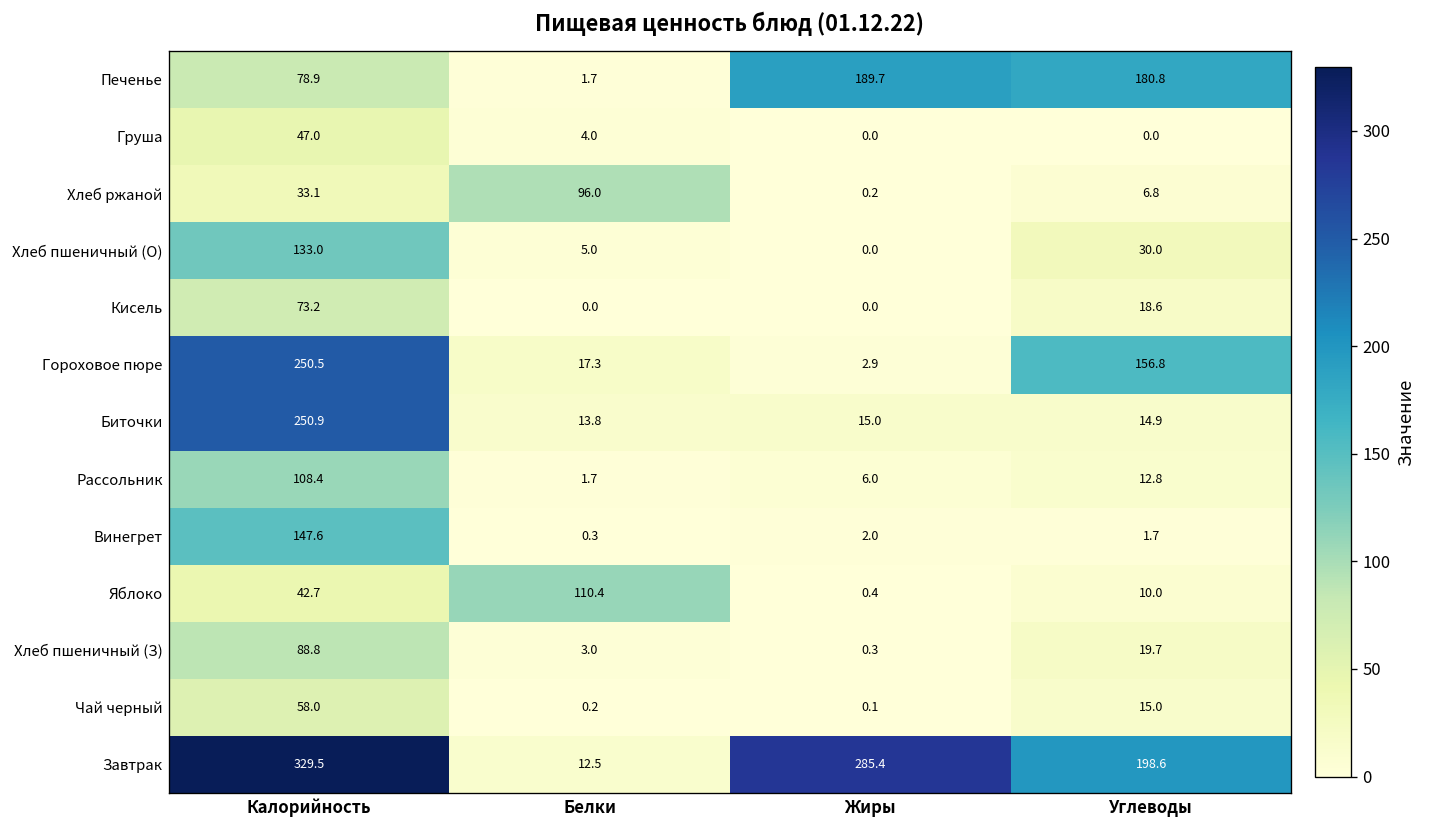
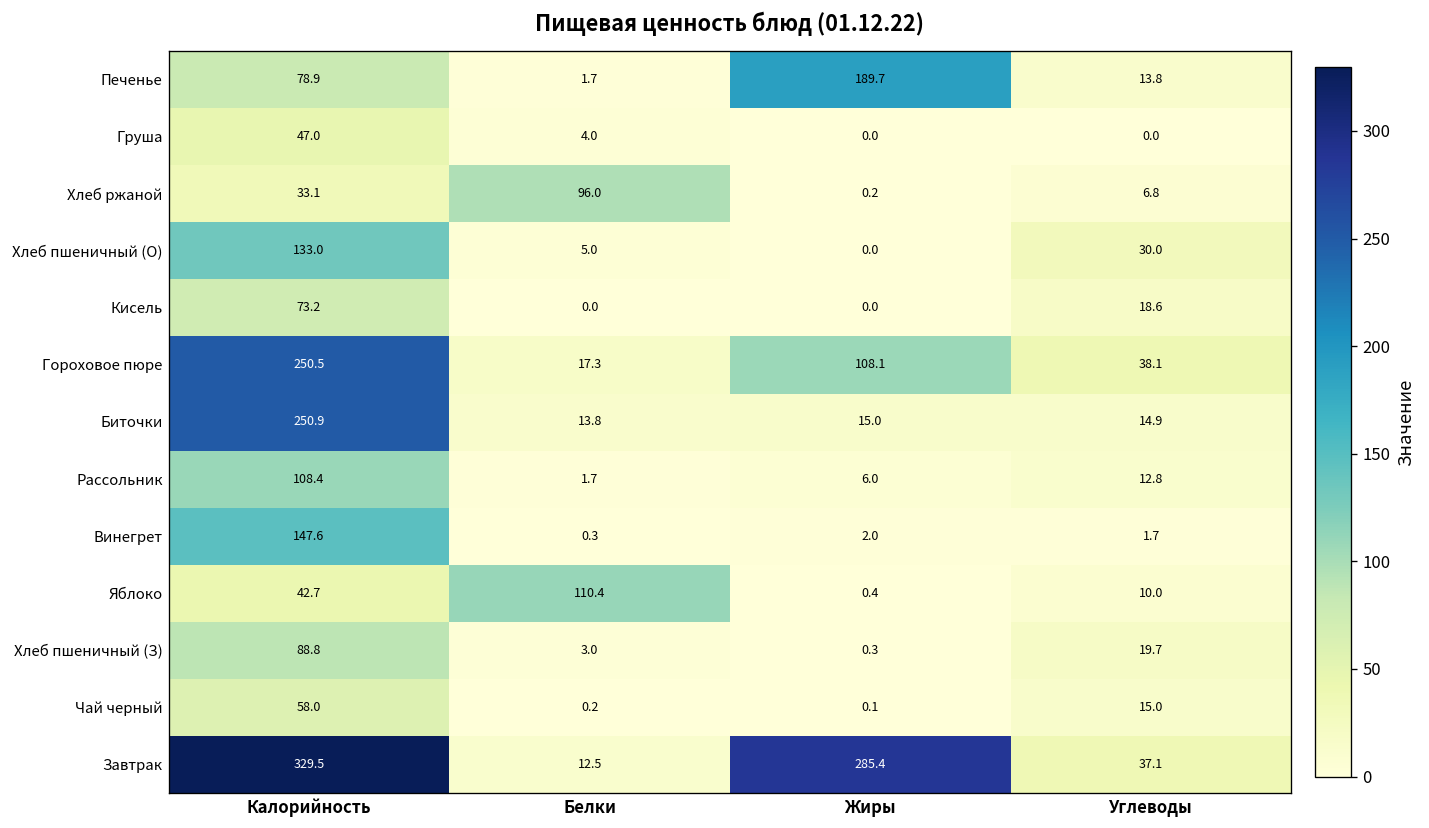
  {
    "Печенье": {
      "Калорийность": 78.9,
      "Белки": 1.7,
      "Жиры": 189.7,
-     "Углеводы": 180.8
+     "Углеводы": 13.8
    },
    "Груша": {
      "Калорийность": 47.0,
      "Белки": 4.0,
      "Жиры": 0.0,
      "Углеводы": 0.0
    },
    "Хлеб ржаной": {
      "Калорийность": 33.1,
      "Белки": 96.0,
      "Жиры": 0.2,
      "Углеводы": 6.8
    },
    "Хлеб пшеничный (О)": {
      "Калорийность": 133.0,
      "Белки": 5.0,
      "Жиры": 0.0,
      "Углеводы": 30.0
    },
    "Кисель": {
      "Калорийность": 73.2,
      "Белки": 0.0,
      "Жиры": 0.0,
      "Углеводы": 18.6
    },
    "Гороховое пюре": {
      "Калорийность": 250.5,
      "Белки": 17.3,
-     "Жиры": 2.9,
-     "Углеводы": 156.8
+     "Жиры": 108.1,
+     "Углеводы": 38.1
    },
    "Биточки": {
      "Калорийность": 250.9,
      "Белки": 13.8,
      "Жиры": 15.0,
      "Углеводы": 14.9
    },
    "Рассольник": {
      "Калорийность": 108.4,
      "Белки": 1.7,
      "Жиры": 6.0,
      "Углеводы": 12.8
    },
    "Винегрет": {
      "Калорийность": 147.6,
      "Белки": 0.3,
      "Жиры": 2.0,
      "Углеводы": 1.7
    },
    "Яблоко": {
      "Калорийность": 42.7,
      "Белки": 110.4,
      "Жиры": 0.4,
      "Углеводы": 10.0
    },
    "Хлеб пшеничный (З)": {
      "Калорийность": 88.8,
      "Белки": 3.0,
      "Жиры": 0.3,
      "Углеводы": 19.7
    },
    "Чай черный": {
      "Калорийность": 58.0,
      "Белки": 0.2,
      "Жиры": 0.1,
      "Углеводы": 15.0
    },
    "Завтрак": {
      "Калорийность": 329.5,
      "Белки": 12.5,
      "Жиры": 285.4,
-     "Углеводы": 198.6
+     "Углеводы": 37.1
    }
  }
